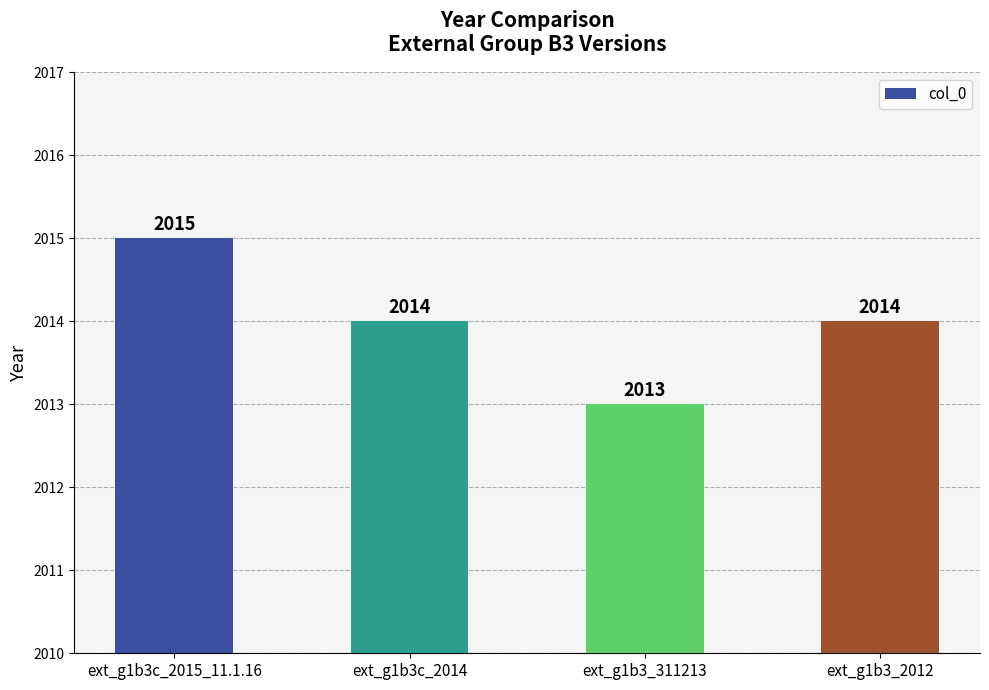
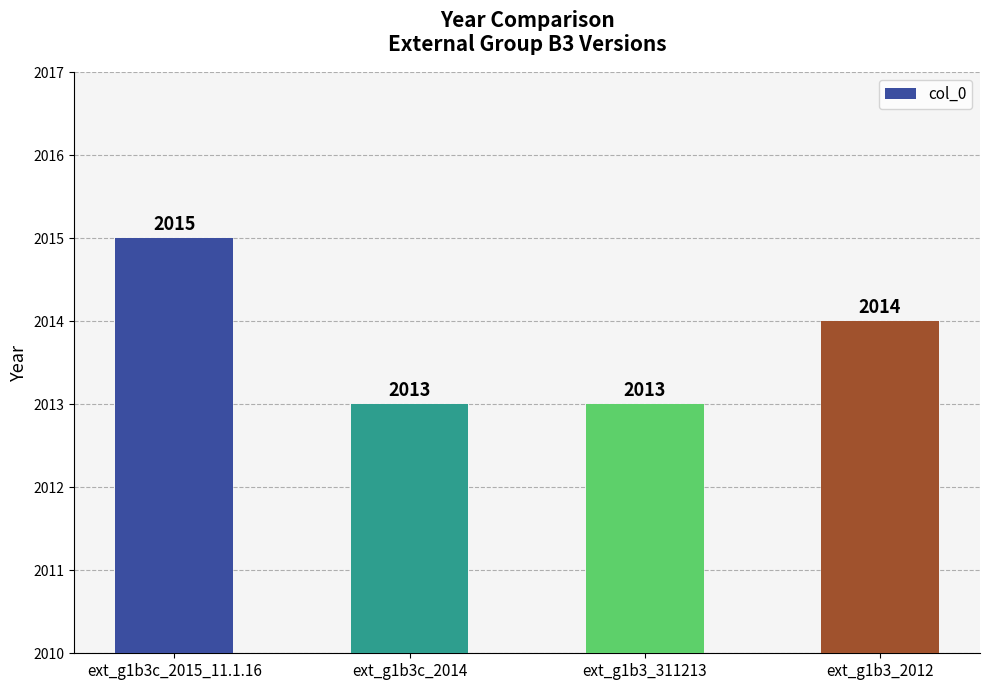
  {
    "ext_g1b3c_2015_11.1.16": 2015,
-   "ext_g1b3c_2014": 2014,
+   "ext_g1b3c_2014": 2013,
    "ext_g1b3_311213": 2013,
    "ext_g1b3_2012": 2014
  }
